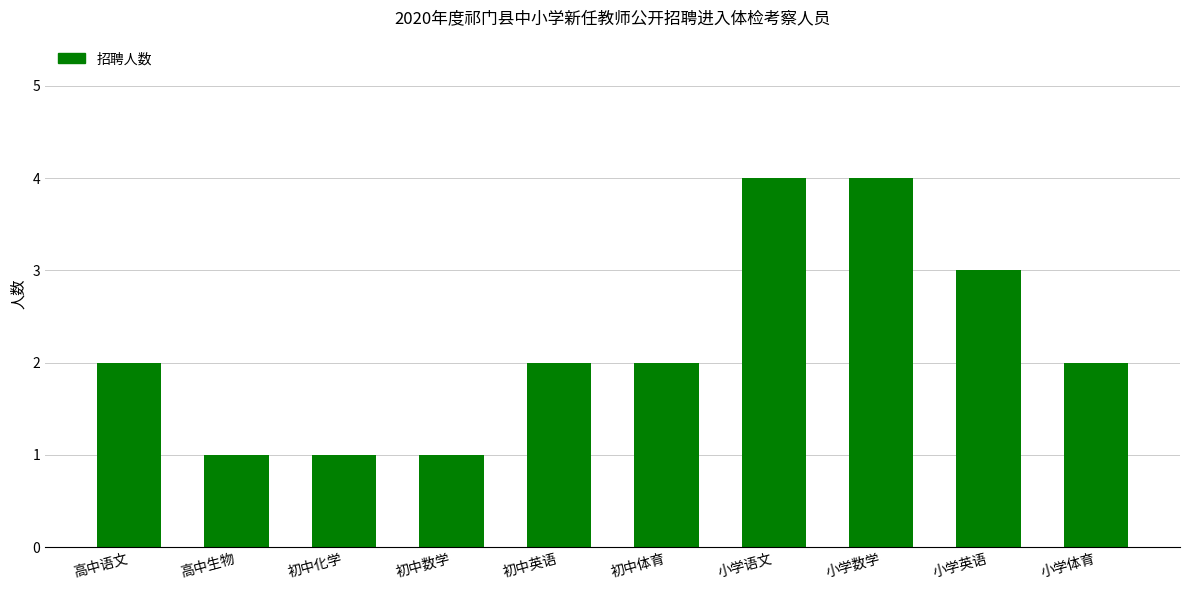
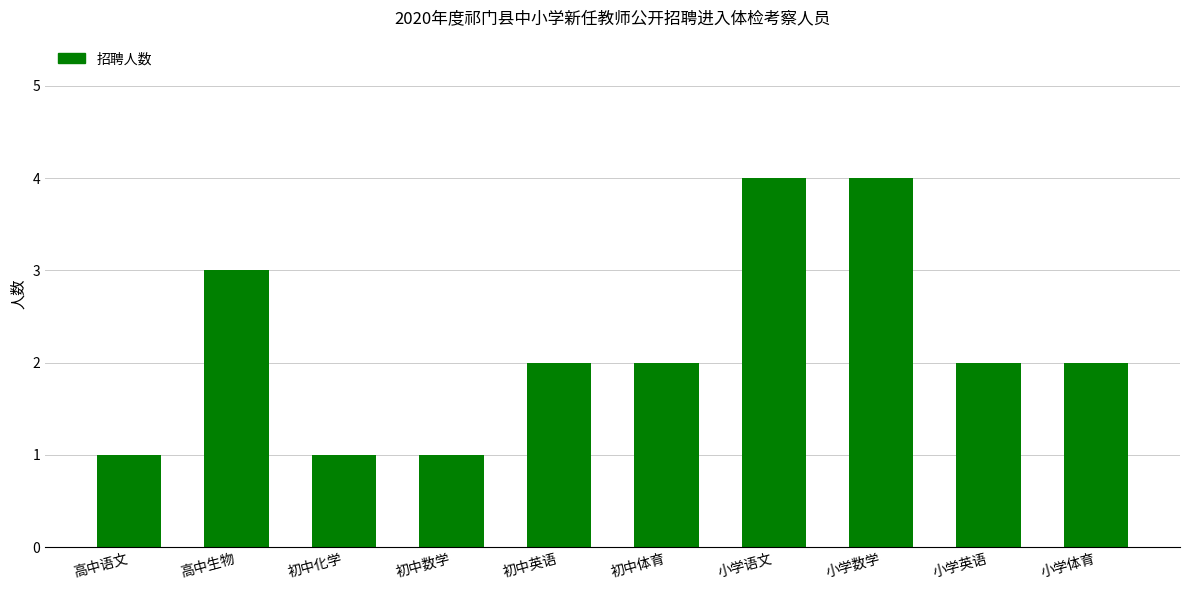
  {
-   "高中语文": 2,
-   "高中生物": 1,
+   "高中语文": 1,
+   "高中生物": 3,
    "初中化学": 1,
    "初中数学": 1,
    "初中英语": 2,
    "初中体育": 2,
    "小学语文": 4,
    "小学数学": 4,
-   "小学英语": 3,
+   "小学英语": 2,
    "小学体育": 2
  }
